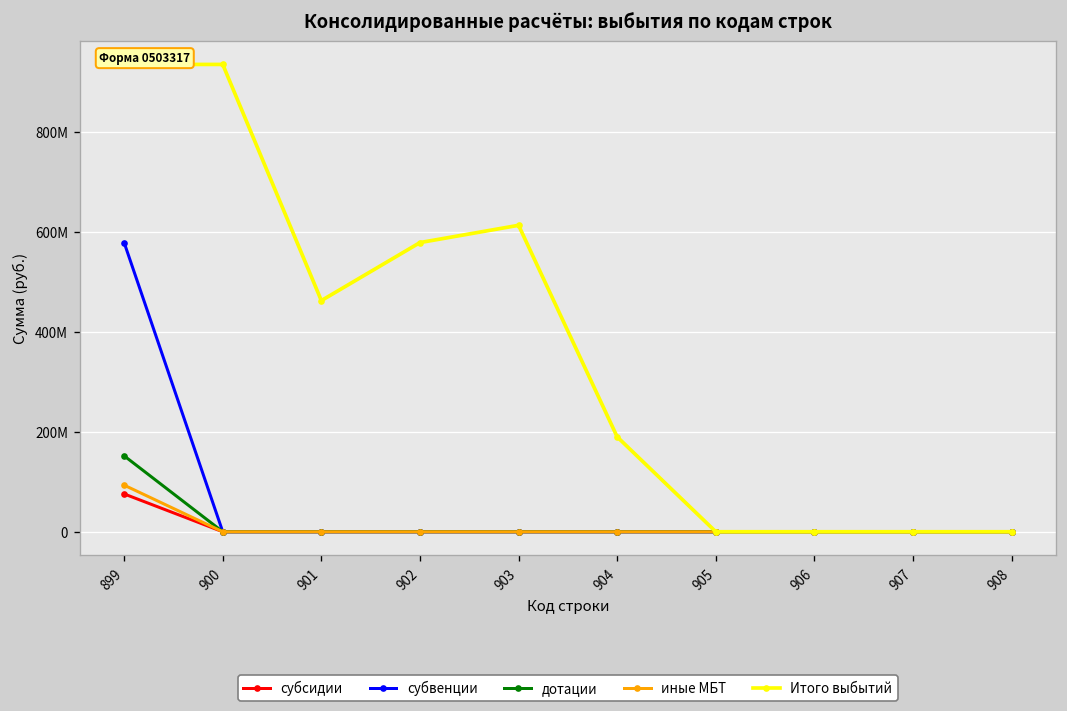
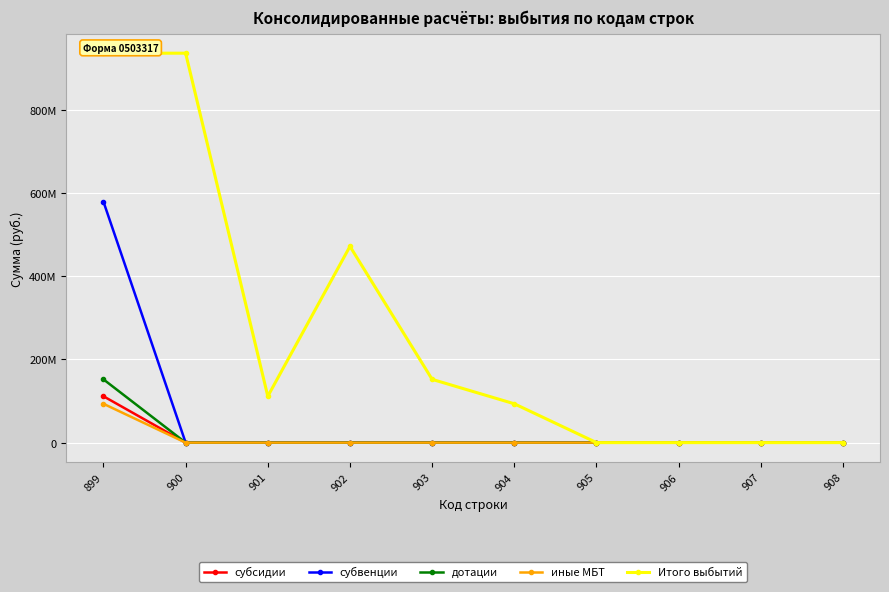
  {
    "субсидии": {
-     "899": 80000000
+     "899": 110000000
    },
    "субвенции": {
      "899": 580000000
    },
    "дотации": {
      "899": 150000000
    },
    "иные МБТ": {
      "899": 90000000
    },
    "Итого выбытий": {
      "900": 940000000,
-     "901": 460000000,
-     "902": 580000000,
-     "903": 610000000,
-     "904": 190000000
+     "901": 110000000,
+     "902": 470000000,
+     "903": 150000000,
+     "904": 90000000
    }
  }
